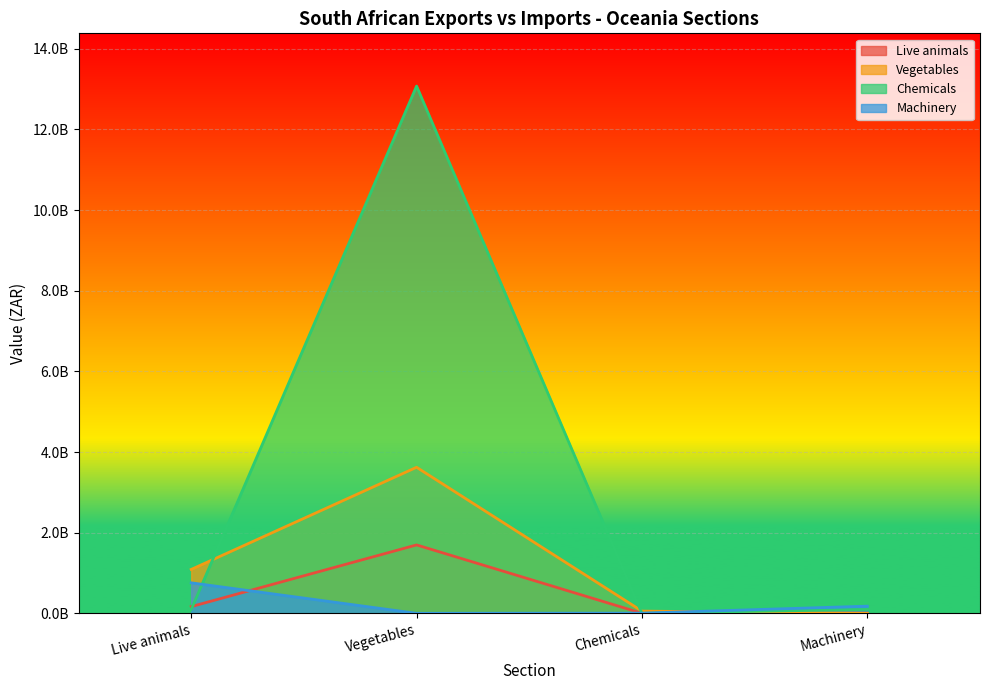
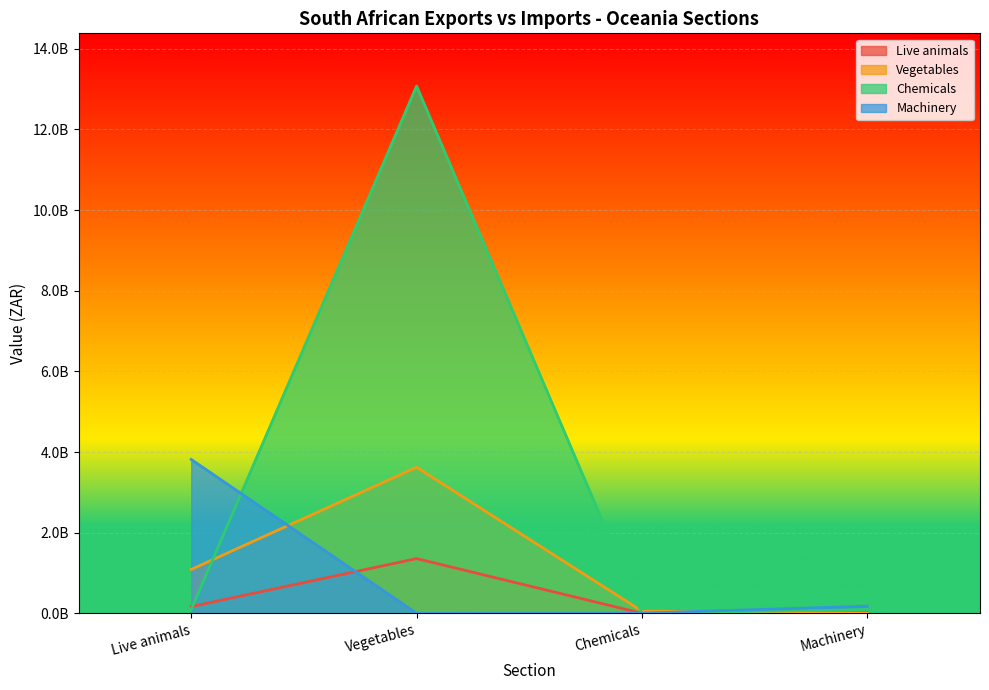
  {
    "Live animals": {
      "Live animals": 200000000,
-     "Vegetables": 1700000000
+     "Vegetables": 1400000000
    },
    "Vegetables": {
      "Live animals": 1100000000,
      "Vegetables": 3600000000
    },
    "Chemicals": {
      "Live animals": 100000000,
      "Vegetables": 13100000000,
      "Machinery": 100000000
    },
    "Machinery": {
-     "Live animals": 800000000,
+     "Live animals": 3800000000,
      "Vegetables": 0,
      "Machinery": 200000000
    }
  }
